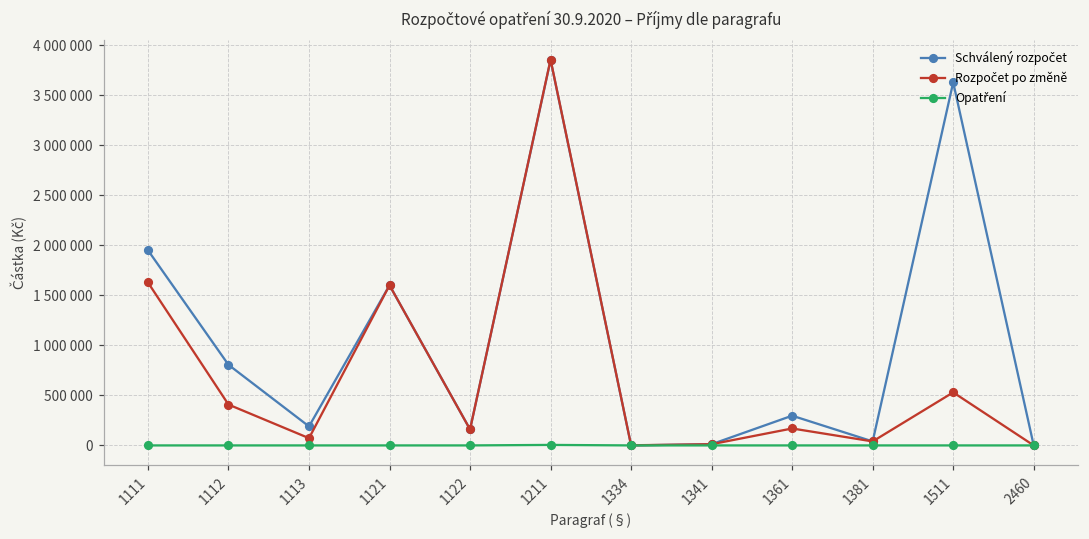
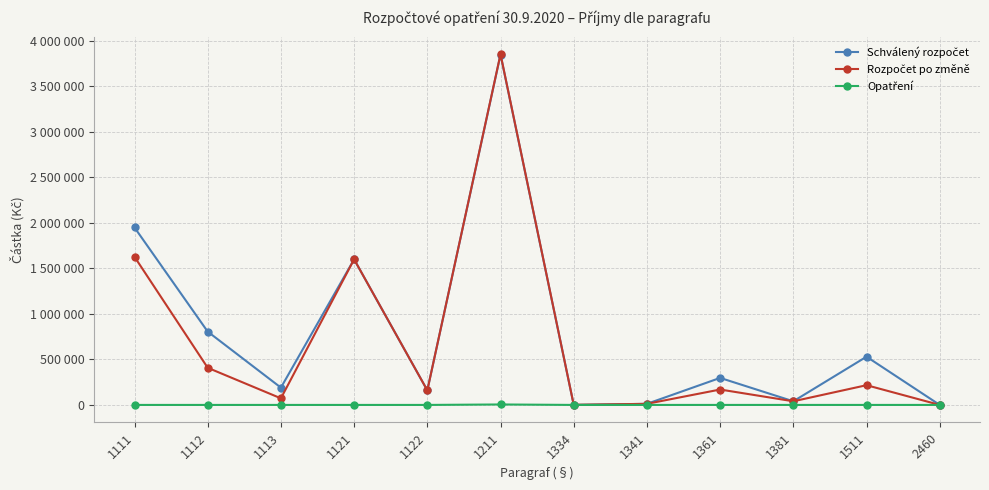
  {
    "Schválený rozpočet": {
      "1111": 2000000,
      "1112": 800000,
      "1113": 200000,
      "1361": 300000,
-     "1511": 3600000
+     "1511": 500000
    },
    "Rozpočet po změně": {
      "1111": 1600000,
      "1112": 400000,
      "1113": 100000,
      "1361": 200000,
-     "1511": 500000
+     "1511": 200000
    },
    "Opatření": {
      "1111": 0,
      "1112": 0,
      "1113": 0,
      "1121": 0,
      "1122": 0,
      "1211": 0,
      "1361": 0,
      "1381": 0,
      "1511": 0
    }
  }
